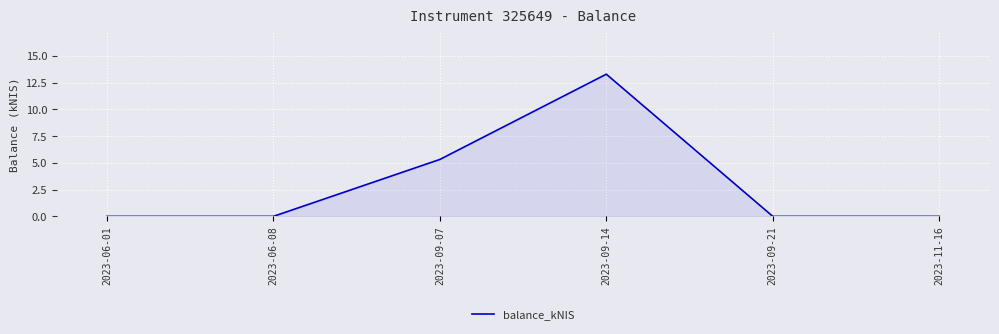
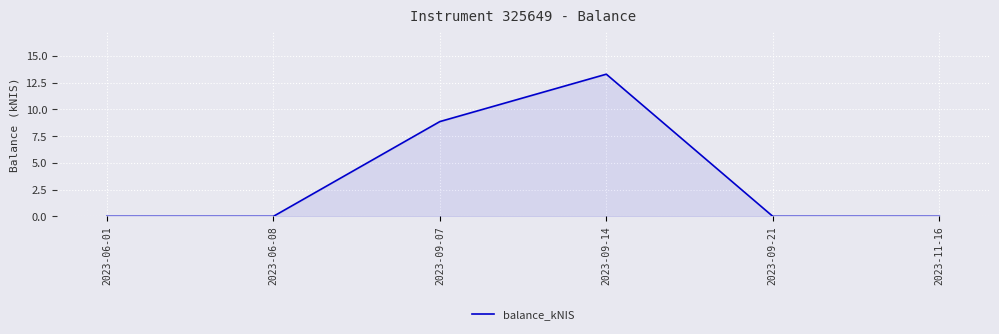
  {
    "2023-06-01": 0.0,
    "2023-06-08": 0.0,
-   "2023-09-07": 5.3,
+   "2023-09-07": 8.9,
    "2023-09-14": 13.3,
    "2023-09-21": 0.0,
    "2023-11-16": 0.0
  }
